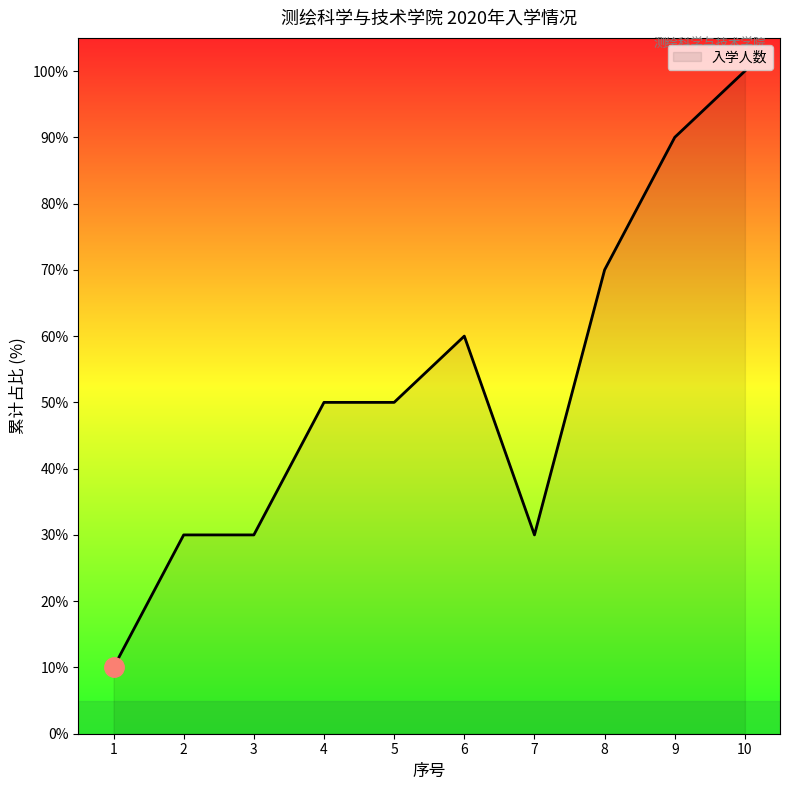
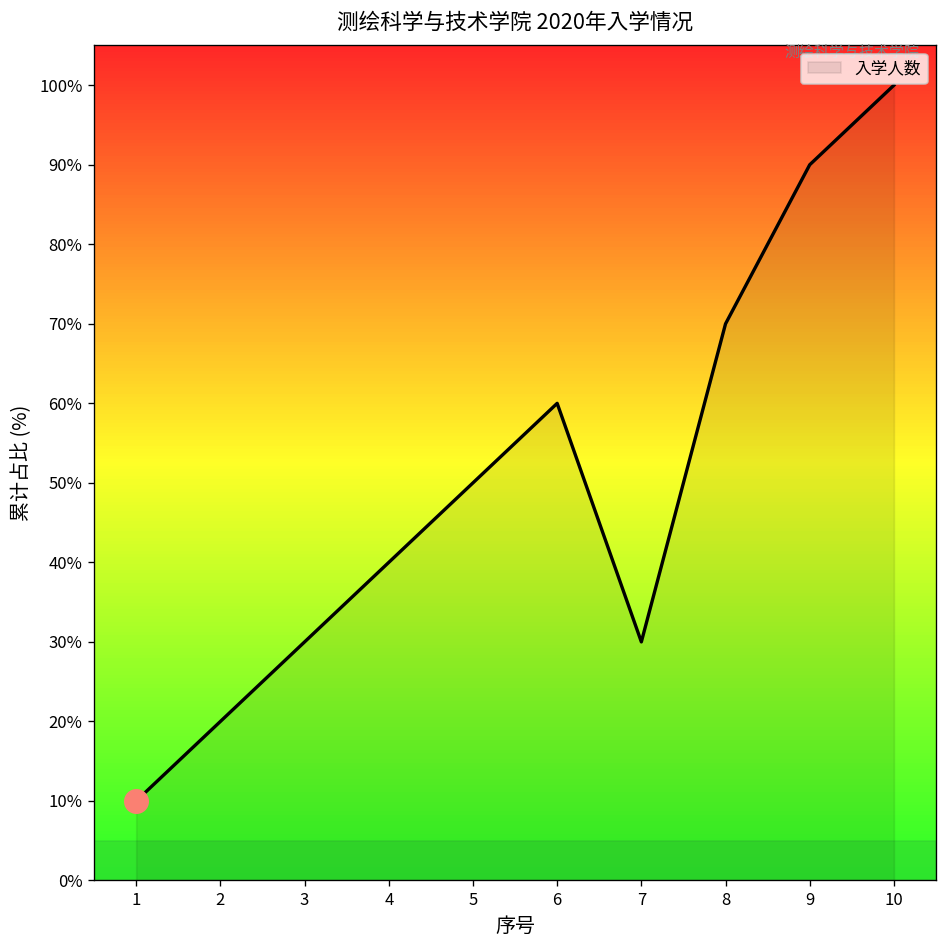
  {
    "入学人数": {
-     "2": "30%",
+     "2": "20%",
      "3": "30%",
-     "4": "50%",
+     "4": "40%",
      "5": "50%",
      "6": "60%",
      "7": "30%",
      "8": "70%",
      "9": "90%",
      "10": "100%"
    }
  }
